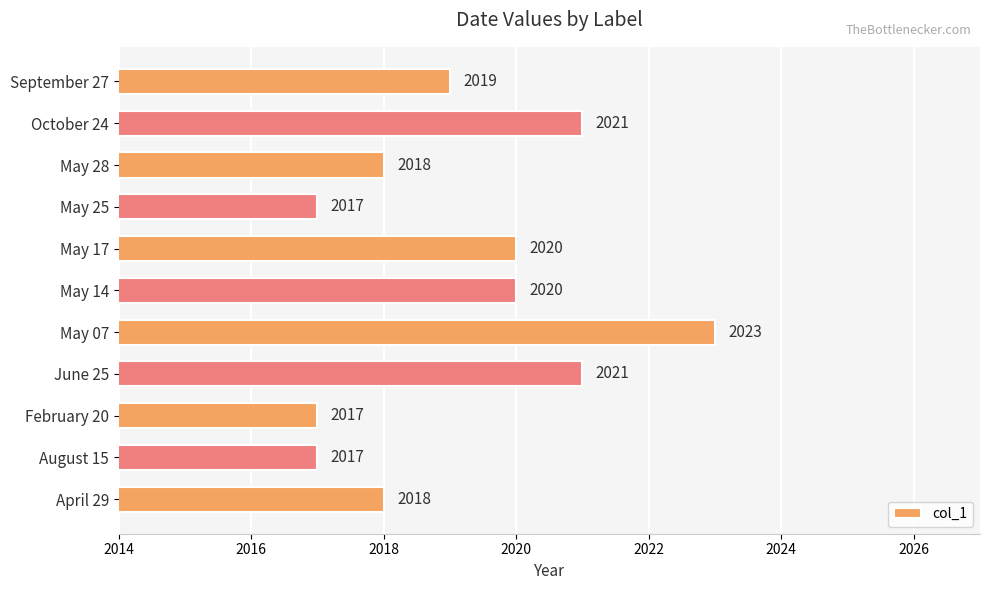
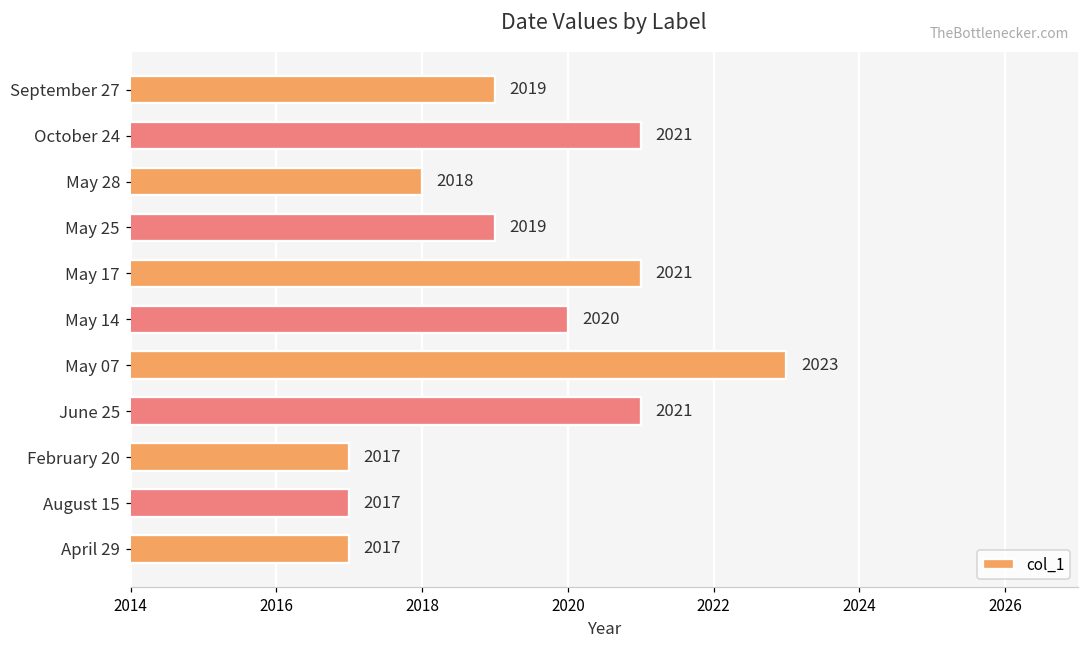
  {
    "September 27": 2019,
    "October 24": 2021,
    "May 28": 2018,
-   "May 25": 2017,
-   "May 17": 2020,
+   "May 25": 2019,
+   "May 17": 2021,
    "May 14": 2020,
    "May 07": 2023,
    "June 25": 2021,
    "February 20": 2017,
    "August 15": 2017,
-   "April 29": 2018
+   "April 29": 2017
  }
